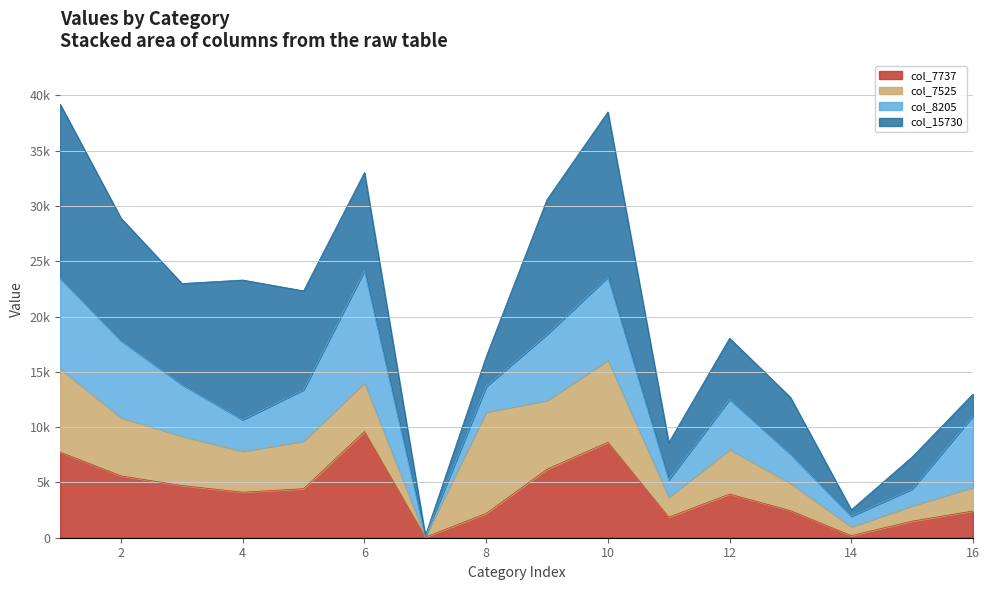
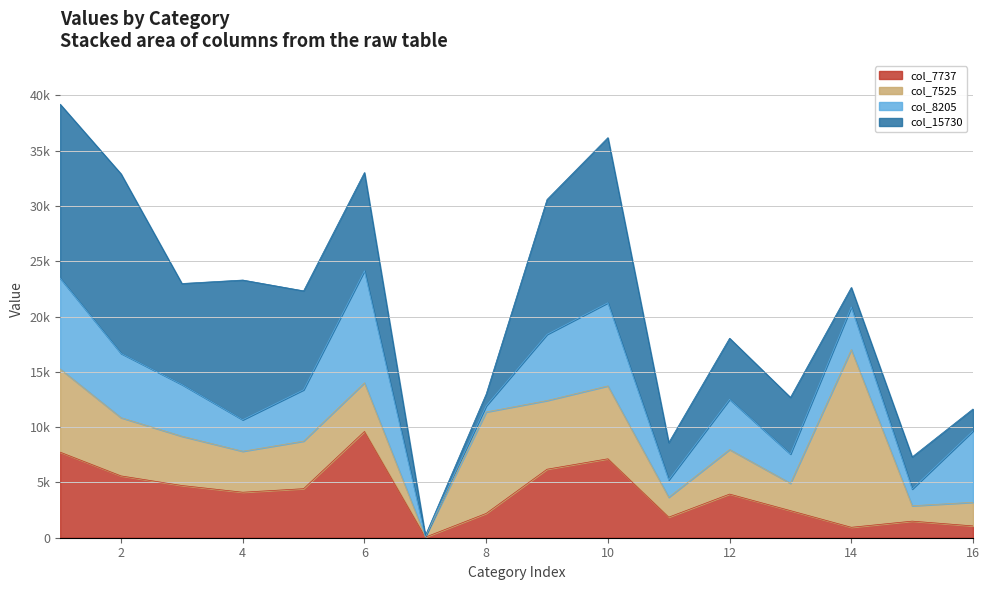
  {
    "col_7737": {
      "2": 5600,
      "4": 4100,
      "6": 9600,
      "8": 2200,
-     "10": 8600,
+     "10": 7100,
      "12": 3900,
-     "14": 200,
-     "16": 2400
+     "14": 900,
+     "16": 1100
    },
    "col_7525": {
      "2": 5300,
      "4": 3700,
      "6": 4400,
      "8": 9200,
-     "10": 7400,
+     "10": 6600,
      "12": 4000,
-     "14": 800,
+     "14": 16100,
      "16": 2100
    },
    "col_8205": {
-     "2": 7000,
+     "2": 5800,
      "4": 2800,
      "6": 10100,
-     "8": 2300,
+     "8": 600,
      "10": 7500,
      "12": 4500,
-     "14": 1000,
+     "14": 3900,
      "16": 6500
    },
    "col_15730": {
-     "2": 11100,
+     "2": 16200,
      "4": 12600,
      "6": 8900,
-     "8": 2700,
+     "8": 1100,
      "10": 14900,
      "12": 5500,
-     "14": 600,
+     "14": 1800,
      "16": 2000
    }
  }
